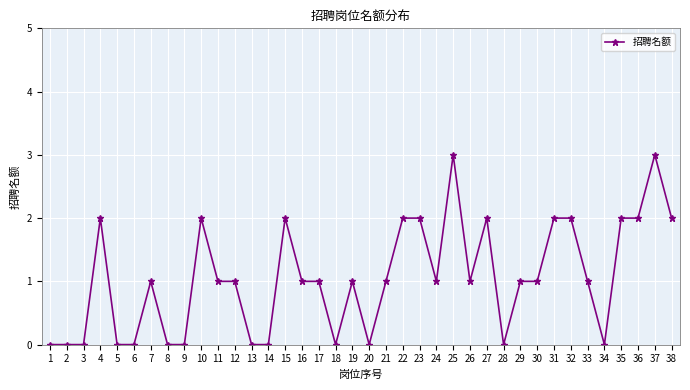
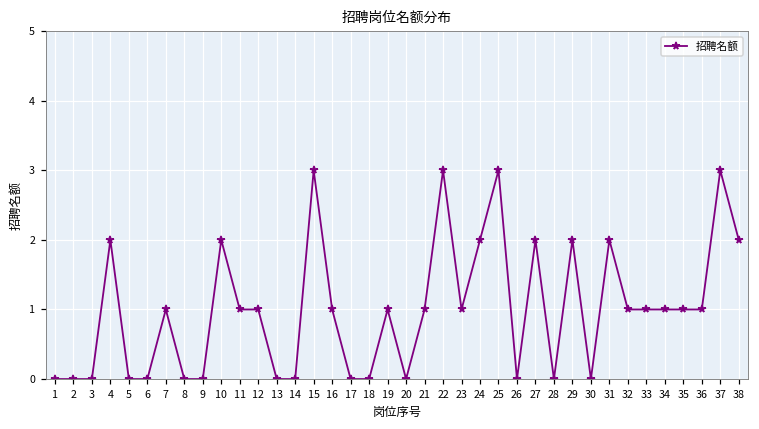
  {
    "1": 0,
    "2": 0,
    "3": 0,
    "4": 2,
    "5": 0,
    "6": 0,
    "7": 1,
    "8": 0,
    "9": 0,
    "10": 2,
    "11": 1,
    "12": 1,
    "13": 0,
    "14": 0,
-   "15": 2,
+   "15": 3,
    "16": 1,
-   "17": 1,
+   "17": 0,
    "18": 0,
    "19": 1,
    "20": 0,
    "21": 1,
-   "22": 2,
-   "23": 2,
-   "24": 1,
+   "22": 3,
+   "23": 1,
+   "24": 2,
    "25": 3,
-   "26": 1,
+   "26": 0,
    "27": 2,
    "28": 0,
-   "29": 1,
-   "30": 1,
+   "29": 2,
+   "30": 0,
    "31": 2,
-   "32": 2,
+   "32": 1,
    "33": 1,
-   "34": 0,
-   "35": 2,
-   "36": 2,
+   "34": 1,
+   "35": 1,
+   "36": 1,
    "37": 3,
    "38": 2
  }
